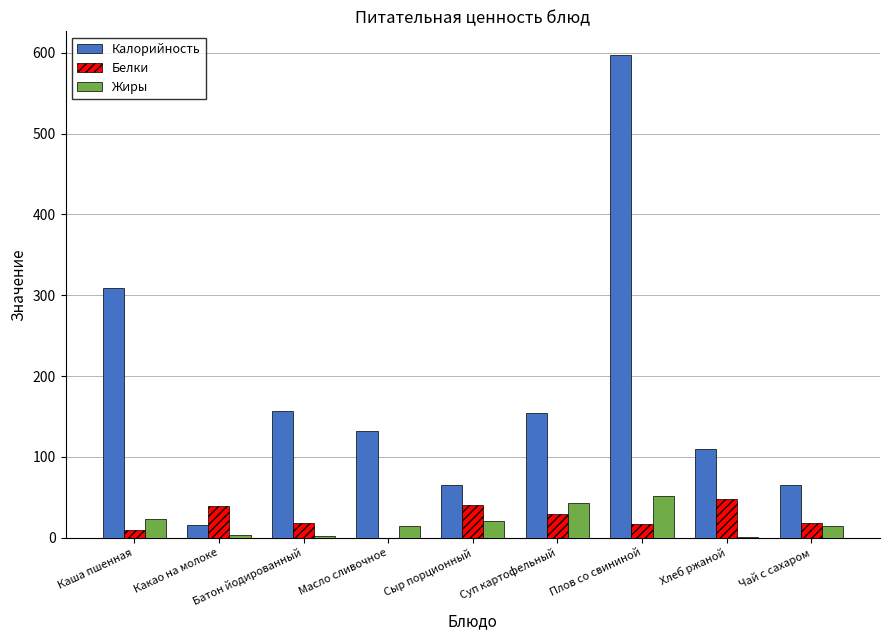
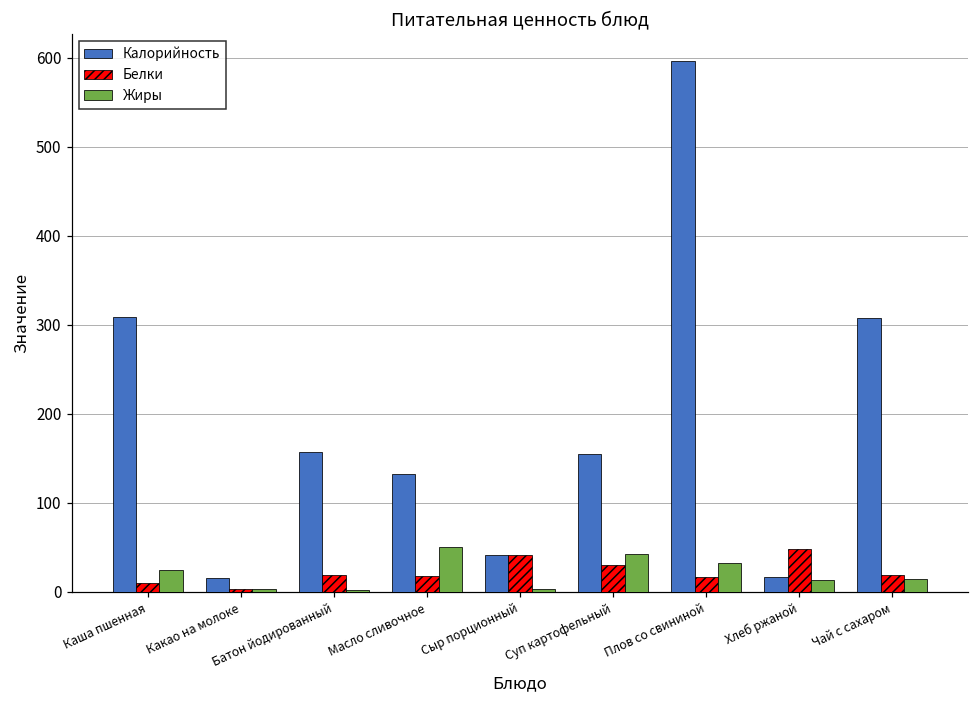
  {
    "Калорийность": {
      "Каша пшенная": 310,
      "Какао на молоке": 20,
      "Батон йодированный": 160,
      "Масло сливочное": 130,
-     "Сыр порционный": 70,
+     "Сыр порционный": 40,
      "Суп картофельный": 150,
      "Плов со свининой": 600,
-     "Хлеб ржаной": 110,
-     "Чай с сахаром": 60
+     "Хлеб ржаной": 20,
+     "Чай с сахаром": 310
    },
    "Белки": {
      "Каша пшенная": 10,
-     "Какао на молоке": 40,
+     "Какао на молоке": 0,
      "Батон йодированный": 20,
-     "Масло сливочное": 0,
+     "Масло сливочное": 20,
      "Сыр порционный": 40,
      "Суп картофельный": 30,
      "Плов со свининой": 20,
      "Хлеб ржаной": 50,
      "Чай с сахаром": 20
    },
    "Жиры": {
      "Каша пшенная": 20,
      "Какао на молоке": 0,
-     "Масло сливочное": 10,
-     "Сыр порционный": 20,
+     "Масло сливочное": 50,
+     "Сыр порционный": 0,
      "Суп картофельный": 40,
-     "Плов со свининой": 50,
-     "Хлеб ржаной": 0,
+     "Плов со свининой": 30,
+     "Хлеб ржаной": 10,
      "Чай с сахаром": 10
    }
  }
